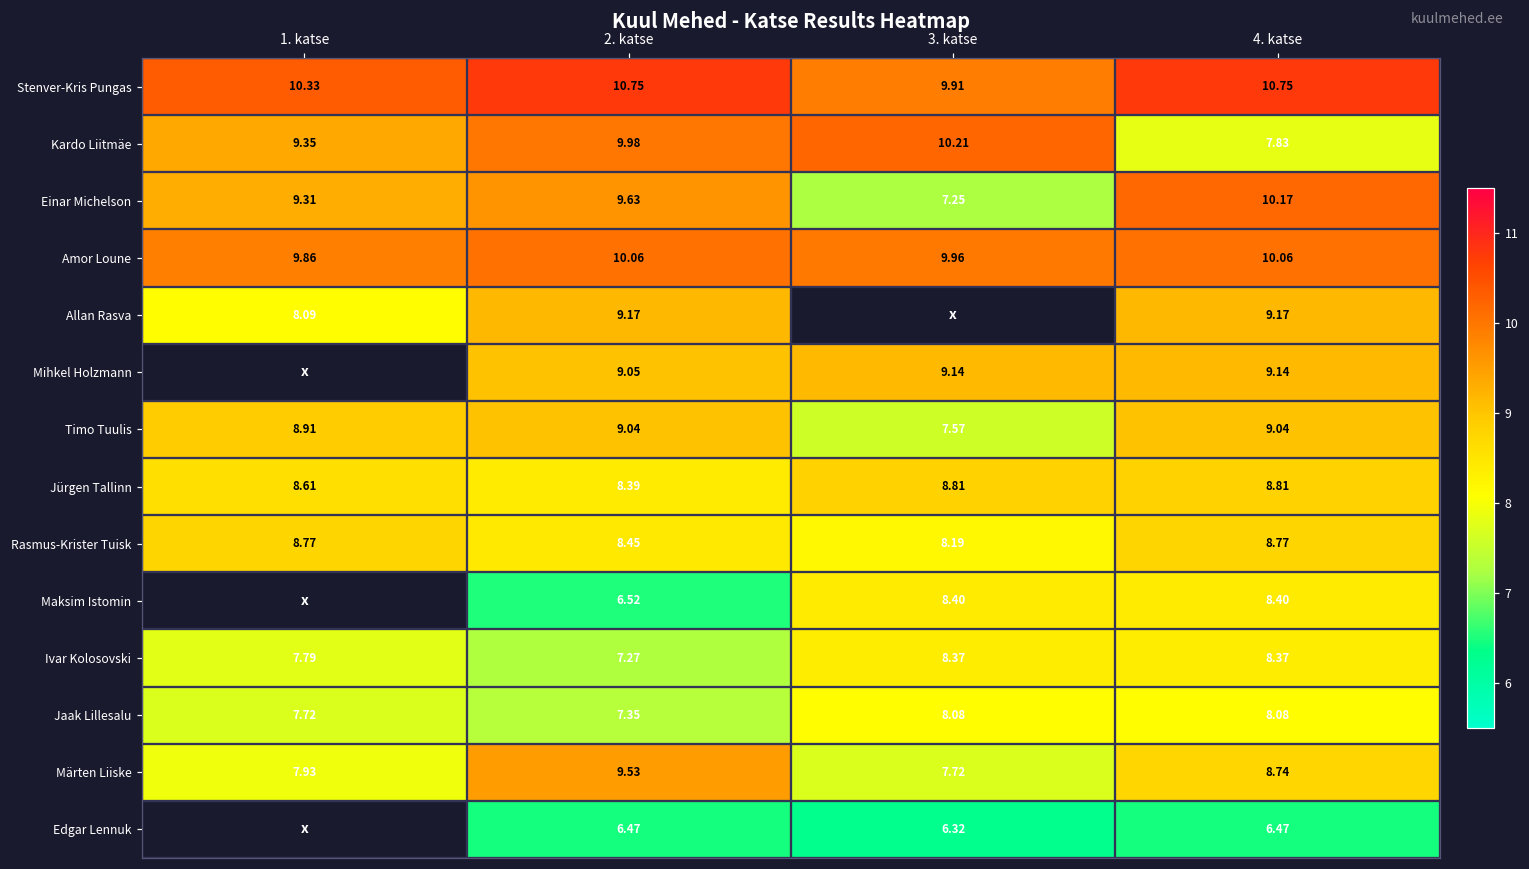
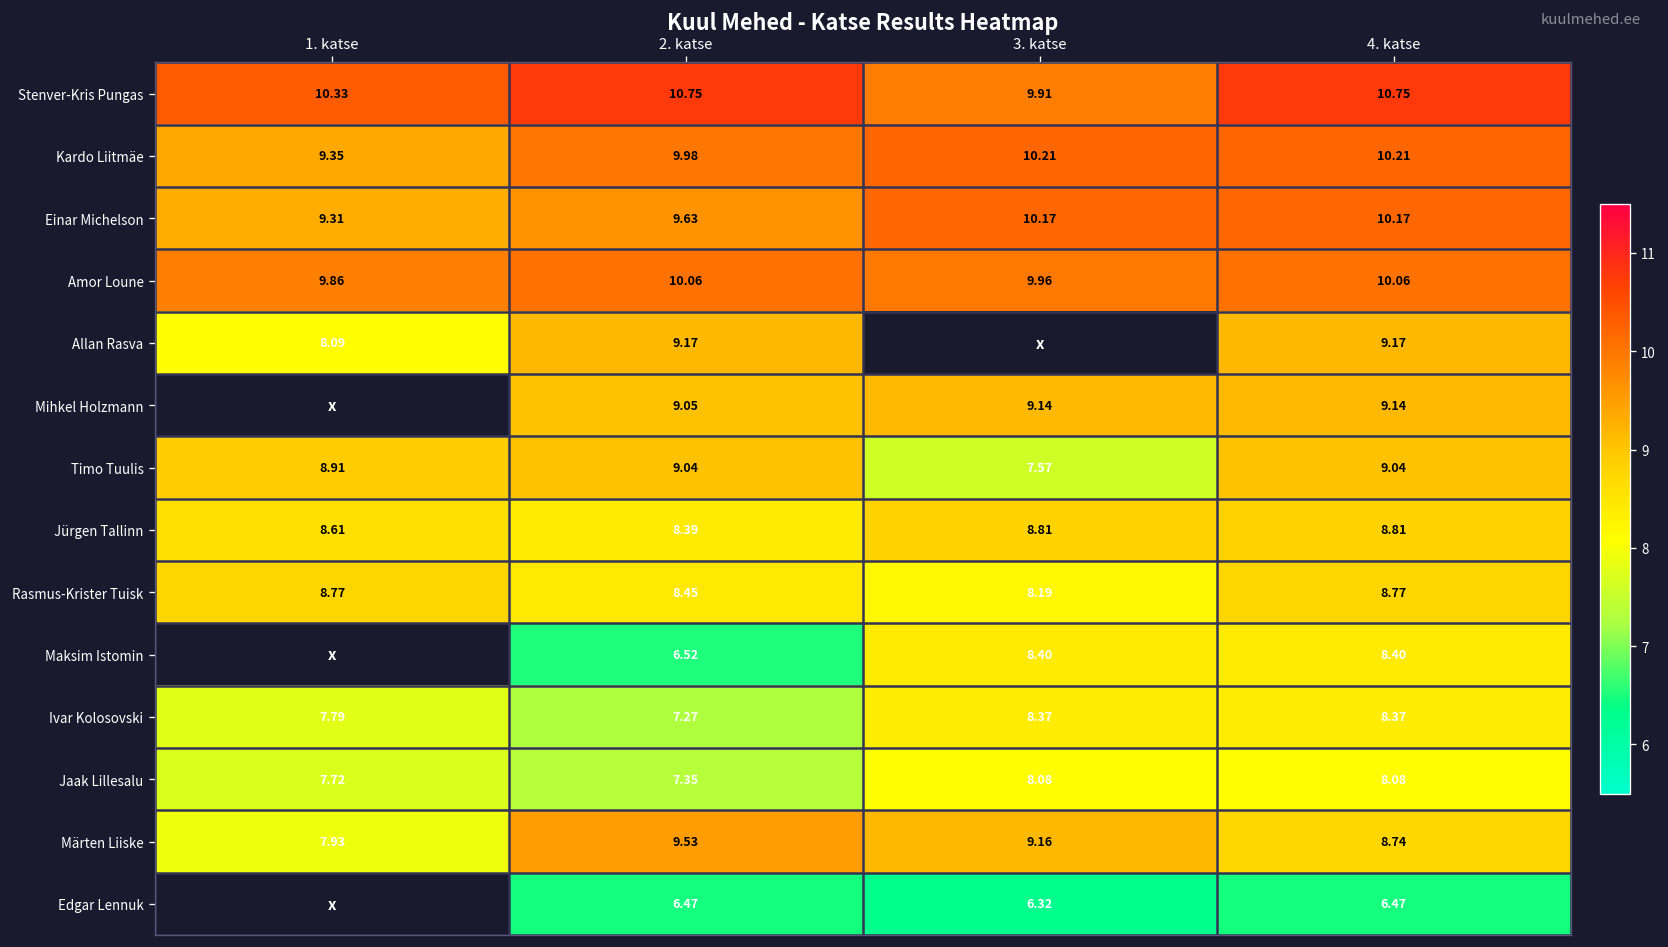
  {
    "Stenver-Kris Pungas": {
      "1. katse": 10.33,
      "2. katse": 10.75,
      "3. katse": 9.91,
      "4. katse": 10.75
    },
    "Kardo Liitmäe": {
      "1. katse": 9.35,
      "2. katse": 9.98,
      "3. katse": 10.21,
-     "4. katse": 7.83
+     "4. katse": 10.21
    },
    "Einar Michelson": {
      "1. katse": 9.31,
      "2. katse": 9.63,
-     "3. katse": 7.25,
+     "3. katse": 10.17,
      "4. katse": 10.17
    },
    "Amor Loune": {
      "1. katse": 9.86,
      "2. katse": 10.06,
      "3. katse": 9.96,
      "4. katse": 10.06
    },
    "Allan Rasva": {
      "1. katse": 8.09,
      "2. katse": 9.17,
      "4. katse": 9.17
    },
    "Mihkel Holzmann": {
      "2. katse": 9.05,
      "3. katse": 9.14,
      "4. katse": 9.14
    },
    "Timo Tuulis": {
      "1. katse": 8.91,
      "2. katse": 9.04,
      "3. katse": 7.57,
      "4. katse": 9.04
    },
    "Jürgen Tallinn": {
      "1. katse": 8.61,
      "2. katse": 8.39,
      "3. katse": 8.81,
      "4. katse": 8.81
    },
    "Rasmus-Krister Tuisk": {
      "1. katse": 8.77,
      "2. katse": 8.45,
      "3. katse": 8.19,
      "4. katse": 8.77
    },
    "Maksim Istomin": {
      "2. katse": 6.52,
      "3. katse": 8.40,
      "4. katse": 8.40
    },
    "Ivar Kolosovski": {
      "1. katse": 7.79,
      "2. katse": 7.27,
      "3. katse": 8.37,
      "4. katse": 8.37
    },
    "Jaak Lillesalu": {
      "1. katse": 7.72,
      "2. katse": 7.35,
      "3. katse": 8.08,
      "4. katse": 8.08
    },
    "Märten Liiske": {
      "1. katse": 7.93,
      "2. katse": 9.53,
-     "3. katse": 7.72,
+     "3. katse": 9.16,
      "4. katse": 8.74
    },
    "Edgar Lennuk": {
      "2. katse": 6.47,
      "3. katse": 6.32,
      "4. katse": 6.47
    }
  }
